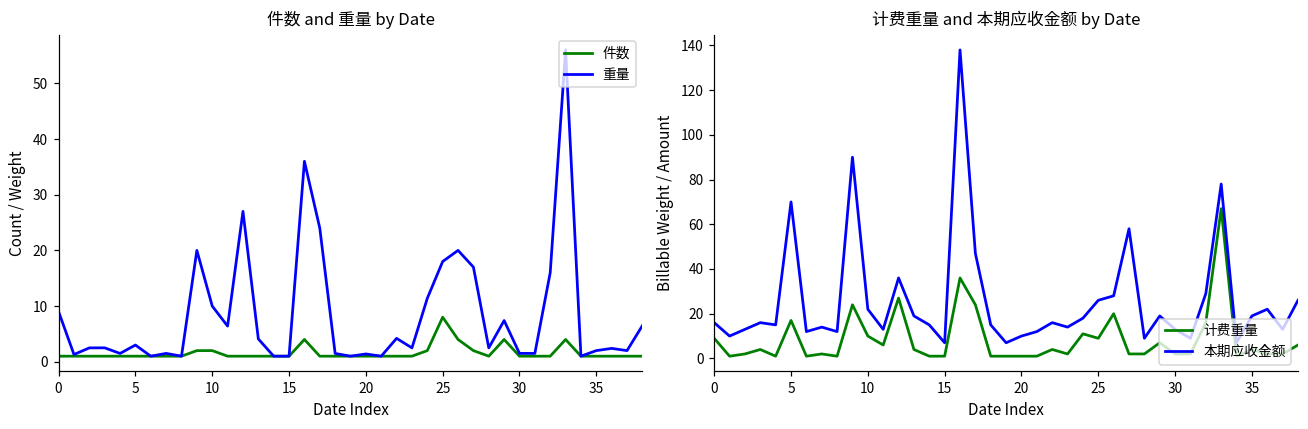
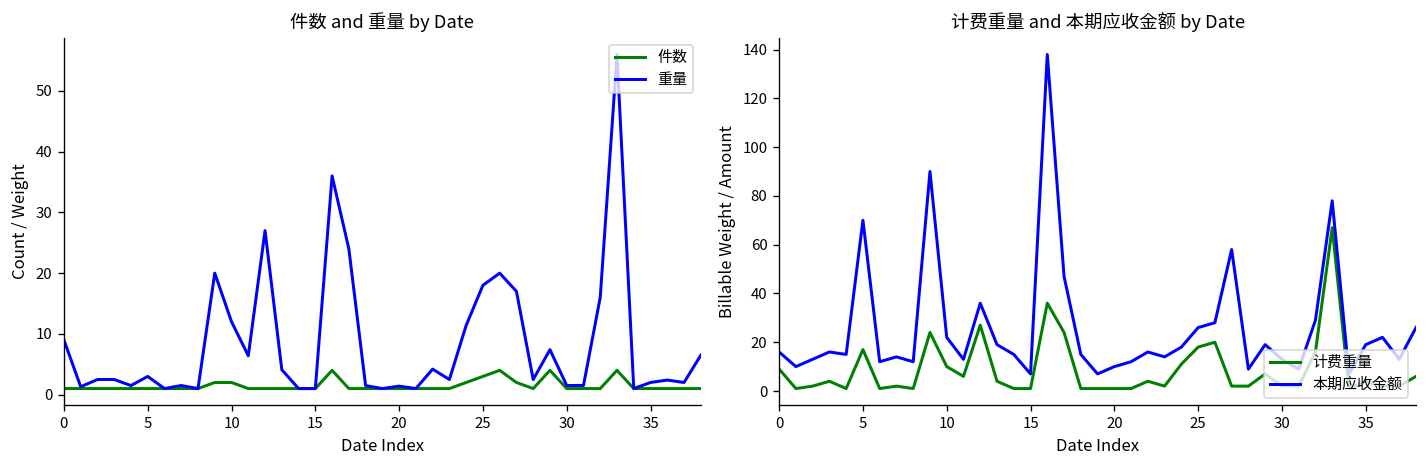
  {
    "件数 and 重量 by Date": {
      "件数": {
        "0": 1,
        "5": 1,
        "10": 2,
-       "25": 8,
+       "25": 3,
        "35": 1
      },
      "重量": {
        "0": 9,
        "5": 3,
-       "10": 10,
+       "10": 12,
        "25": 18,
        "35": 2
      }
    },
    "计费重量 and 本期应收金额 by Date": {
      "计费重量": {
        "0": 9,
        "5": 17,
        "10": 10,
        "15": 1,
        "20": 1,
-       "25": 9
+       "25": 18
      },
      "本期应收金额": {
        "0": 16,
        "5": 70,
        "10": 22,
        "15": 7,
        "20": 10,
        "25": 26,
        "35": 19
      }
    }
  }
